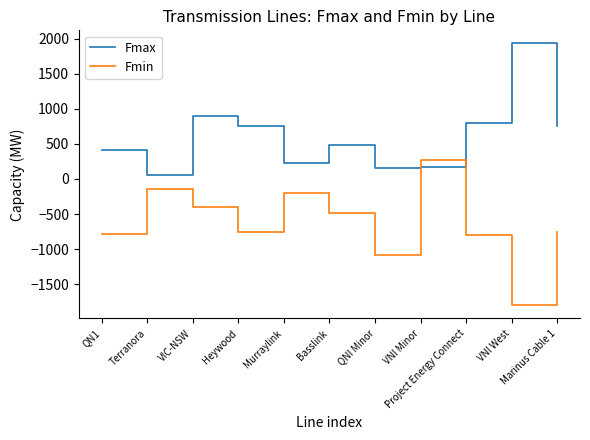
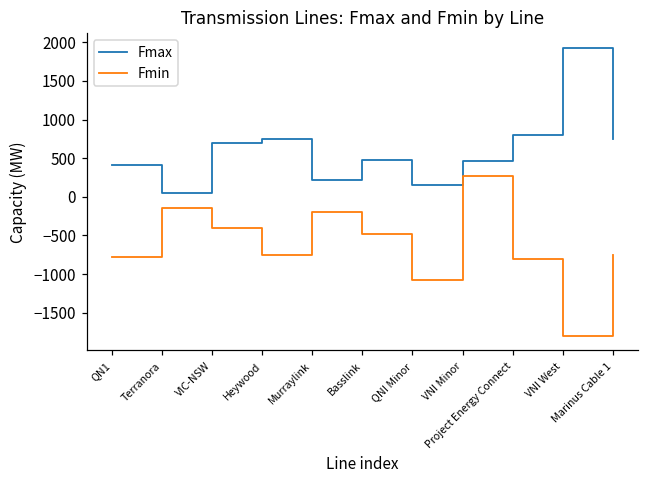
  {
    "Fmax": {
      "QN1": 400,
      "Terranora": 100,
-     "VIC-NSW": 900,
+     "VIC-NSW": 700,
      "Heywood": 800,
      "Murraylink": 200,
      "Basslink": 500,
      "QNI Minor": 200,
-     "VNI Minor": 200,
+     "VNI Minor": 500,
      "Project Energy Connect": 800,
      "VNI West": 1900,
      "Marinus Cable 1": 800
    },
    "Fmin": {
      "QN1": -800,
      "Terranora": -200,
      "VIC-NSW": -400,
      "Heywood": -800,
      "Murraylink": -200,
      "Basslink": -500,
      "QNI Minor": -1100,
      "VNI Minor": 300,
      "Project Energy Connect": -800,
      "VNI West": -1800,
      "Marinus Cable 1": -800
    }
  }
